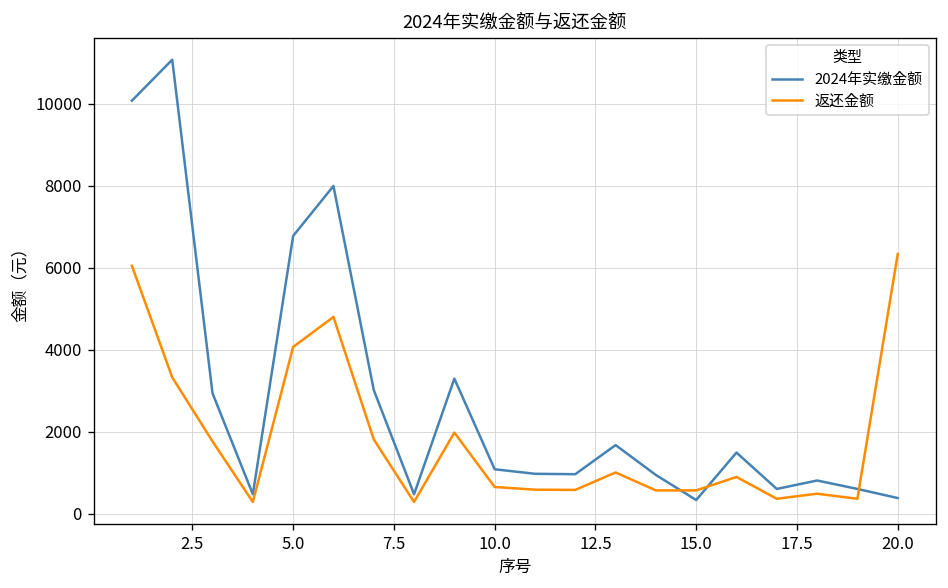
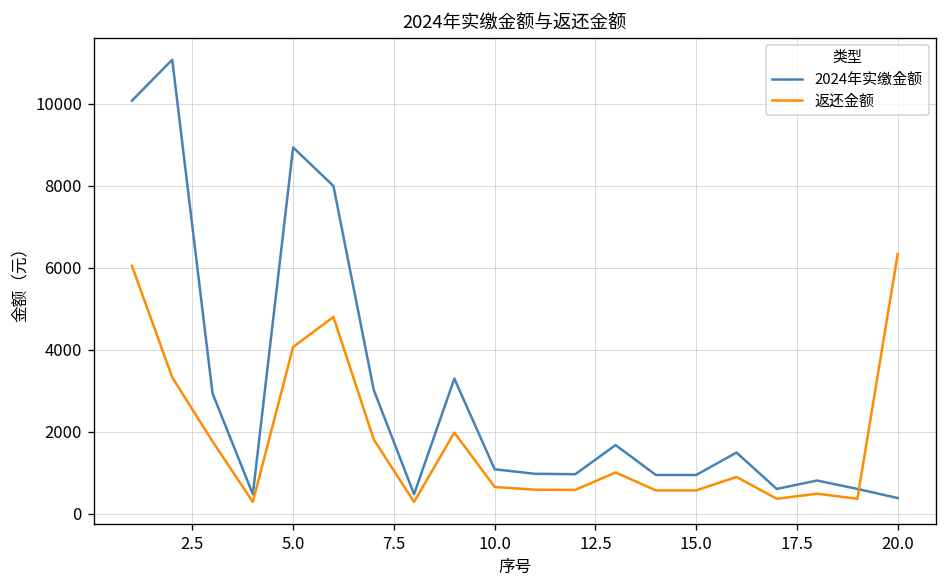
  {
    "2024年实缴金额": {
-     "5.0": 6800,
+     "5.0": 8900,
      "10.0": 1100,
-     "15.0": 300,
+     "15.0": 900,
      "20.0": 400
    },
    "返还金额": {
      "5.0": 4100,
      "10.0": 600,
      "15.0": 600,
      "20.0": 6300
    }
  }
